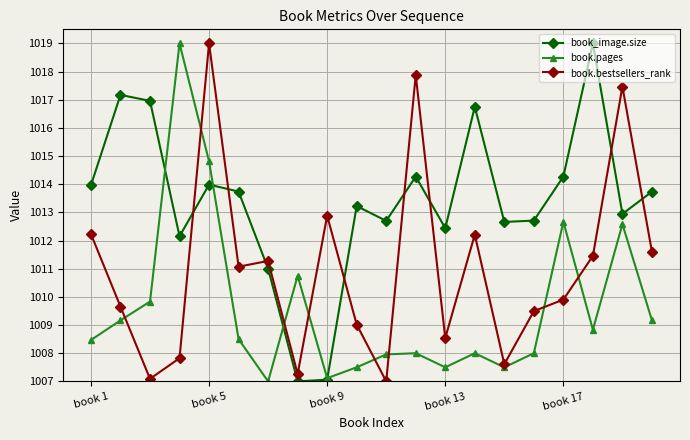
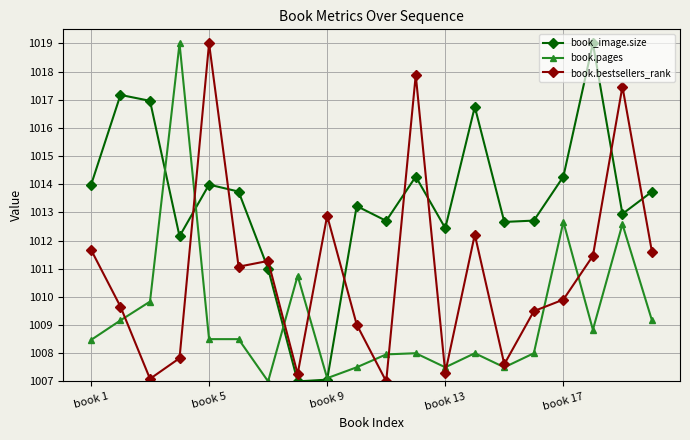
  {
    "book_image.size": {
      "book 1": 1014.0,
      "book 5": 1014.0,
      "book 13": 1012.4,
      "book 17": 1014.3
    },
    "book.pages": {
      "book 1": 1008.5,
-     "book 5": 1014.8,
+     "book 5": 1008.5,
      "book 13": 1007.5,
      "book 17": 1012.7
    },
    "book.bestsellers_rank": {
-     "book 1": 1012.2,
+     "book 1": 1011.7,
      "book 5": 1019.0,
      "book 9": 1012.9,
-     "book 13": 1008.5,
+     "book 13": 1007.3,
      "book 17": 1009.9
    }
  }
